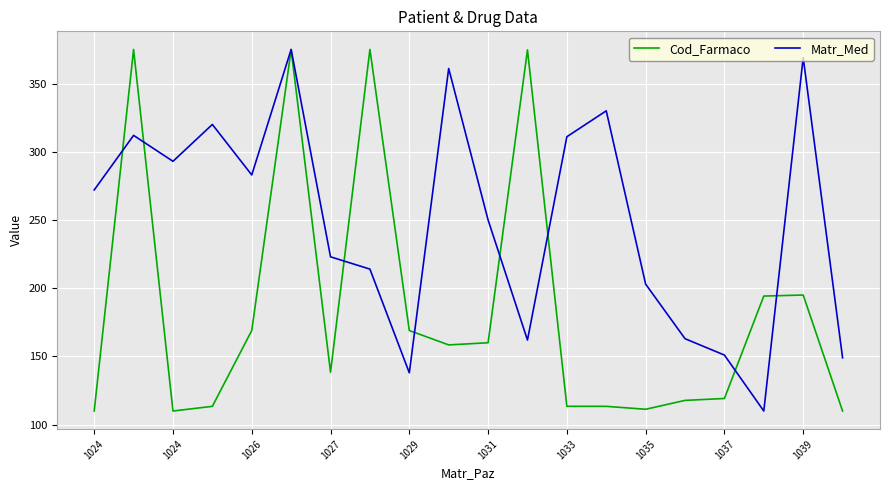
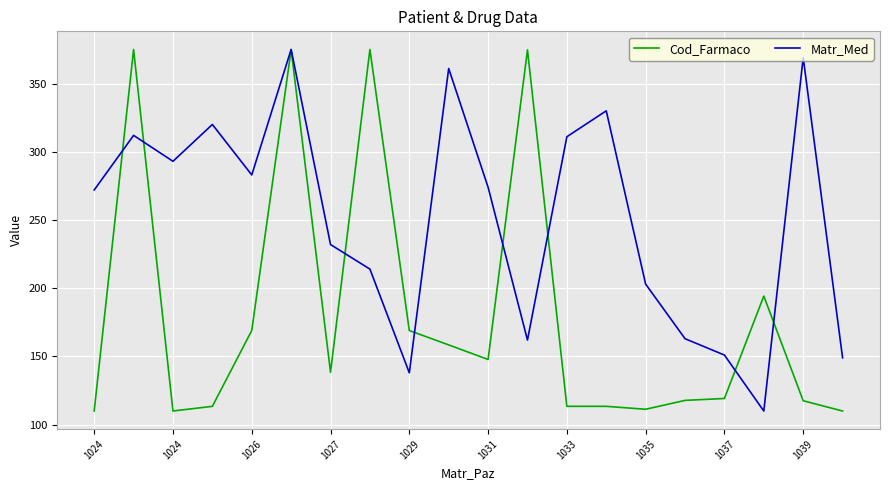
  {
    "Cod_Farmaco": {
      "1026": 169,
      "1027": 138,
      "1029": 169,
-     "1031": 160,
+     "1031": 148,
      "1033": 113,
      "1035": 111,
      "1037": 119,
-     "1039": 195
+     "1039": 118
    },
    "Matr_Med": {
      "1026": 283,
-     "1027": 223,
+     "1027": 232,
      "1029": 138,
-     "1031": 250,
+     "1031": 274,
      "1033": 311,
      "1035": 203,
      "1037": 151
    }
  }
